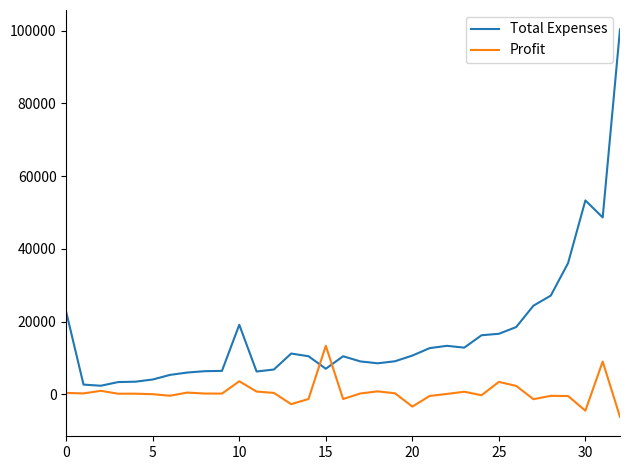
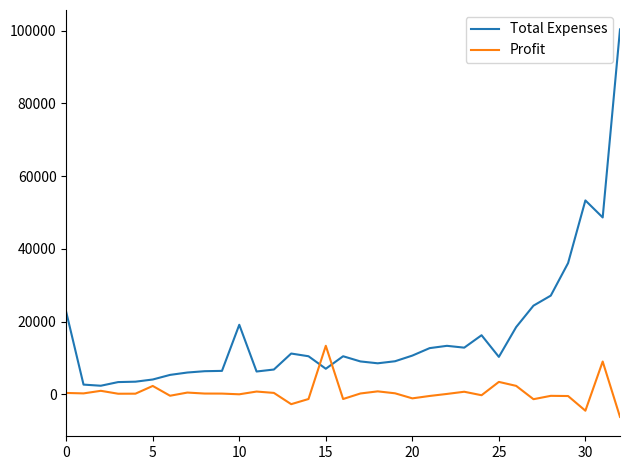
  {
    "Total Expenses": {
      "0": 23000,
      "5": 4000,
      "10": 19000,
      "15": 7000,
      "20": 11000,
-     "25": 17000,
+     "25": 10000,
      "30": 53000
    },
    "Profit": {
      "0": 0,
-     "5": 0,
-     "10": 4000,
+     "5": 2000,
+     "10": 0,
      "15": 13000,
-     "20": -3000,
+     "20": -1000,
      "25": 3000,
      "30": -4000
    }
  }
